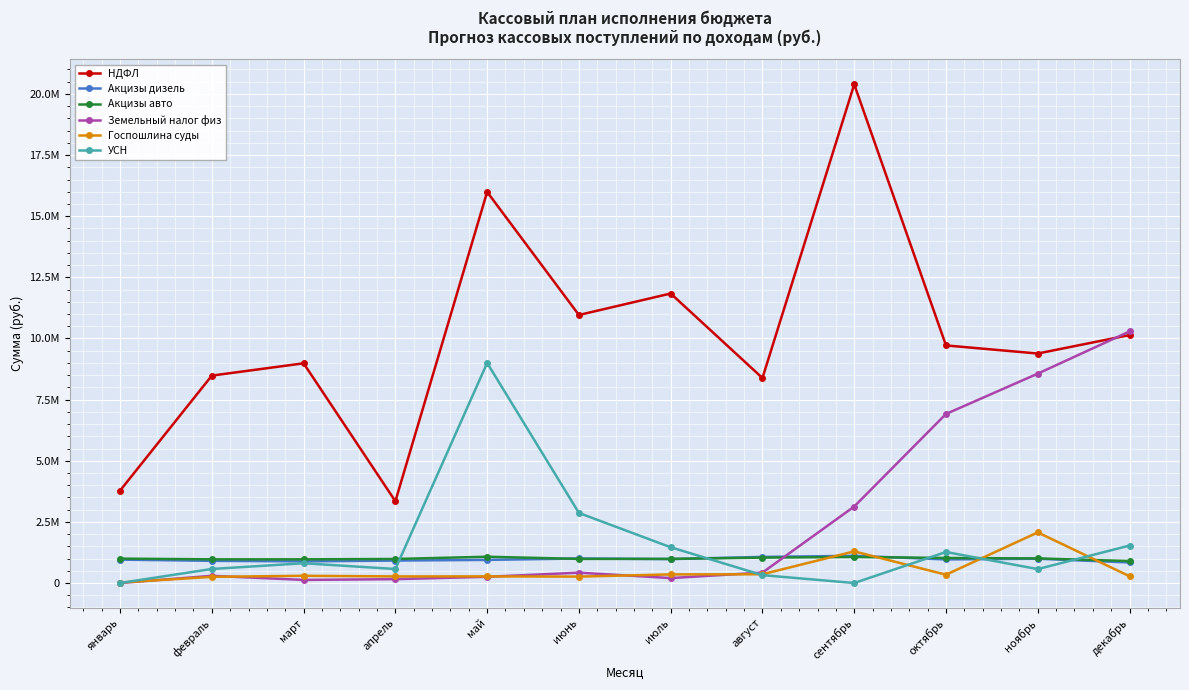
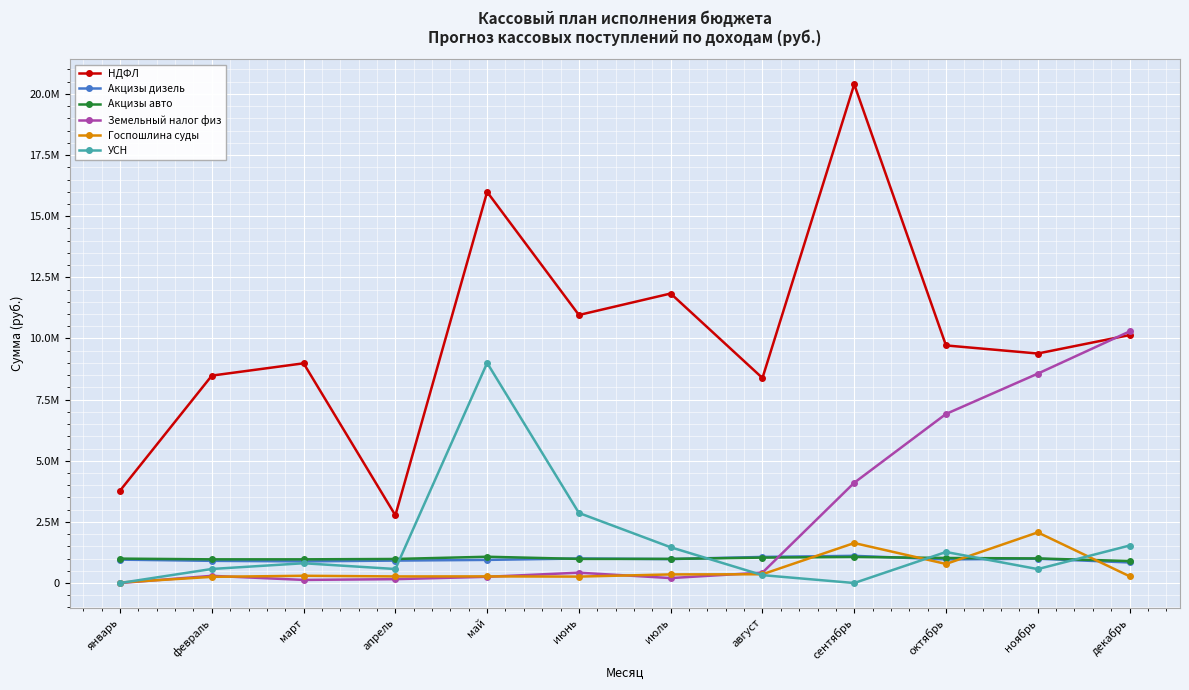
  {
    "НДФЛ": {
      "январь": 3800000,
      "февраль": 8500000,
      "март": 9000000,
-     "апрель": 3300000,
+     "апрель": 2800000,
      "май": 16000000,
      "июнь": 11000000,
      "июль": 11800000,
      "август": 8400000,
      "сентябрь": 20400000,
      "октябрь": 9700000,
      "ноябрь": 9400000,
      "декабрь": 10100000
    },
    "Акцизы дизель": {
      "май": 900000
    },
    "Акцизы авто": {
      "май": 1100000
    },
    "Земельный налог физ": {
      "март": 100000,
      "апрель": 200000,
      "июнь": 400000,
      "июль": 200000,
-     "сентябрь": 3100000,
+     "сентябрь": 4100000,
      "октябрь": 6900000,
      "ноябрь": 8600000,
      "декабрь": 10300000
    },
    "Госпошлина суды": {
      "март": 300000,
      "апрель": 300000,
      "июнь": 300000,
      "июль": 400000,
-     "сентябрь": 1300000,
-     "октябрь": 300000,
+     "сентябрь": 1600000,
+     "октябрь": 800000,
      "ноябрь": 2100000,
      "декабрь": 300000
    },
    "УСН": {
      "февраль": 600000,
      "апрель": 600000,
      "май": 9000000,
      "июнь": 2900000,
      "июль": 1500000,
      "сентябрь": 0,
      "октябрь": 1300000,
      "ноябрь": 600000,
      "декабрь": 1500000
    }
  }
